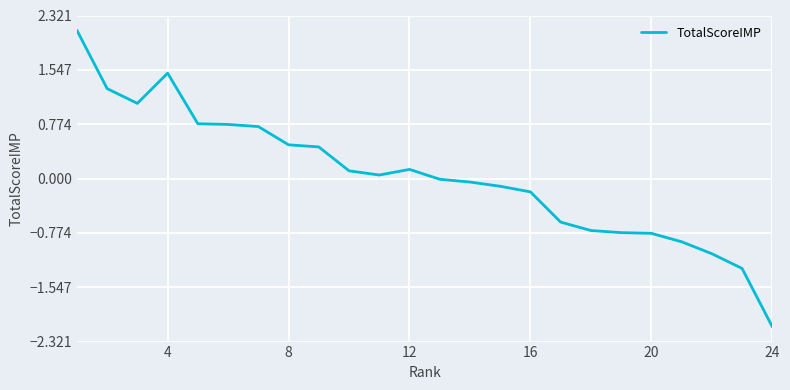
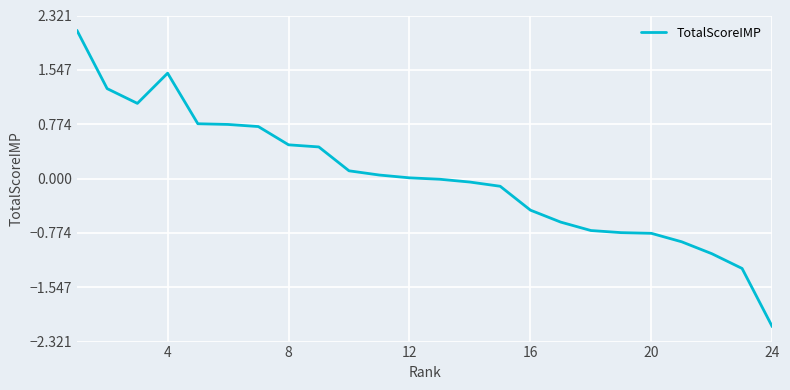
  {
    "4": 1.5,
    "8": 0.5,
-   "12": 0.1,
-   "16": -0.2,
+   "12": 0.0,
+   "16": -0.5,
    "20": -0.8,
    "24": -2.1
  }
